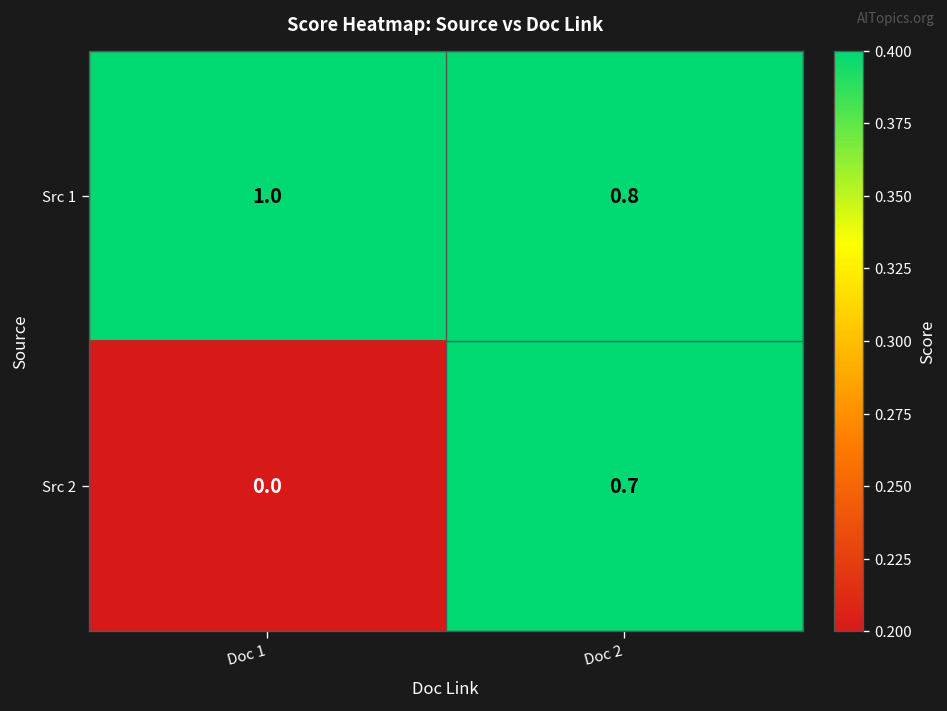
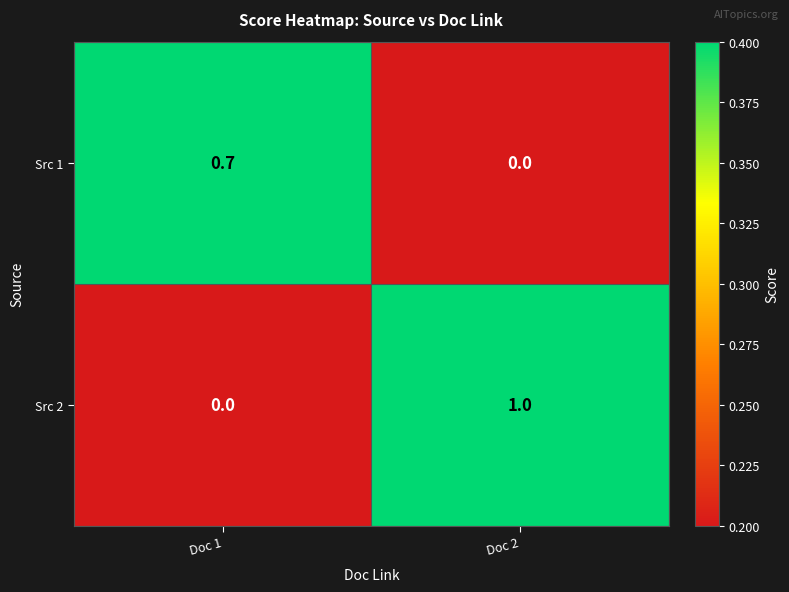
  {
    "Src 1": {
-     "Doc 1": 1.0,
-     "Doc 2": 0.8
+     "Doc 1": 0.7,
+     "Doc 2": 0.0
    },
    "Src 2": {
      "Doc 1": 0.0,
-     "Doc 2": 0.7
+     "Doc 2": 1.0
    }
  }
